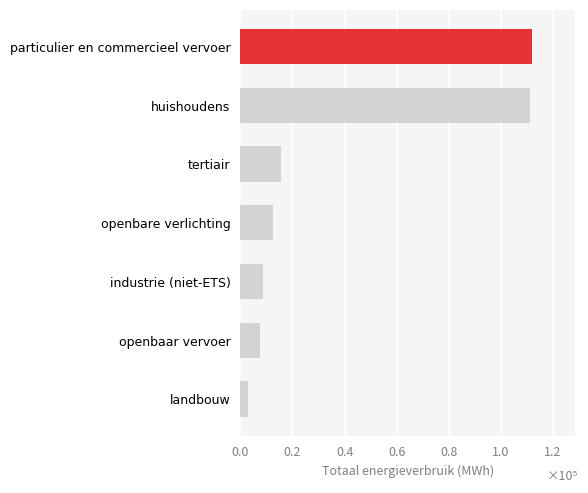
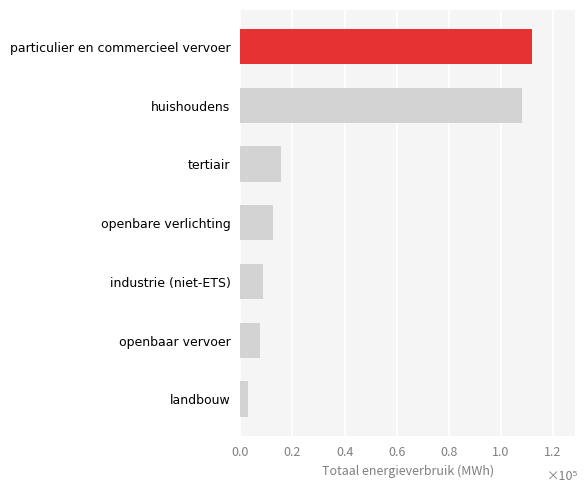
  {
    "particulier en commercieel vervoer": 1.12,
-   "huishoudens": 1.11,
+   "huishoudens": 1.08,
    "tertiair": 0.16,
    "openbare verlichting": 0.13,
    "industrie (niet-ETS)": 0.09,
    "openbaar vervoer": 0.07,
    "landbouw": 0.03
  }
